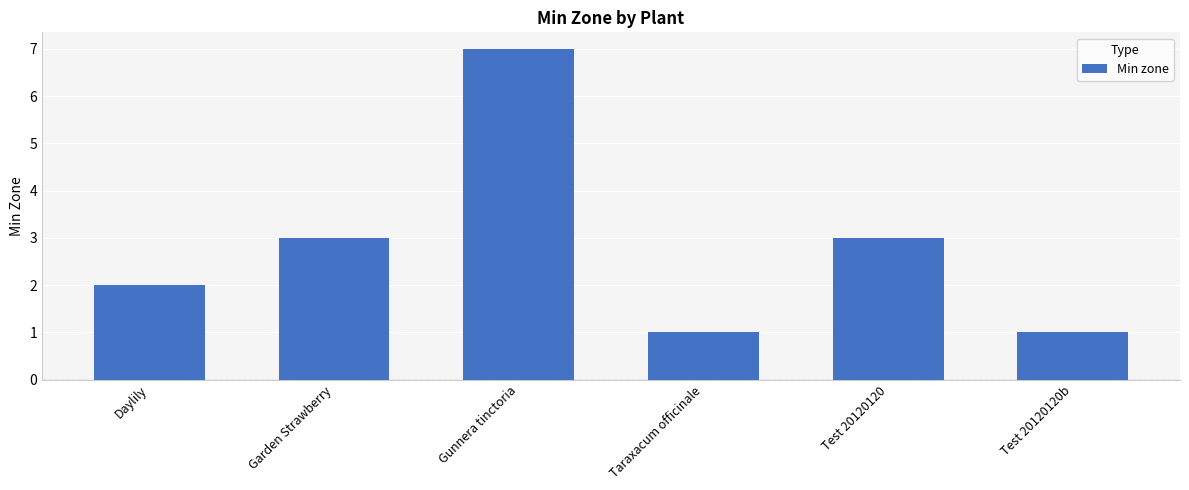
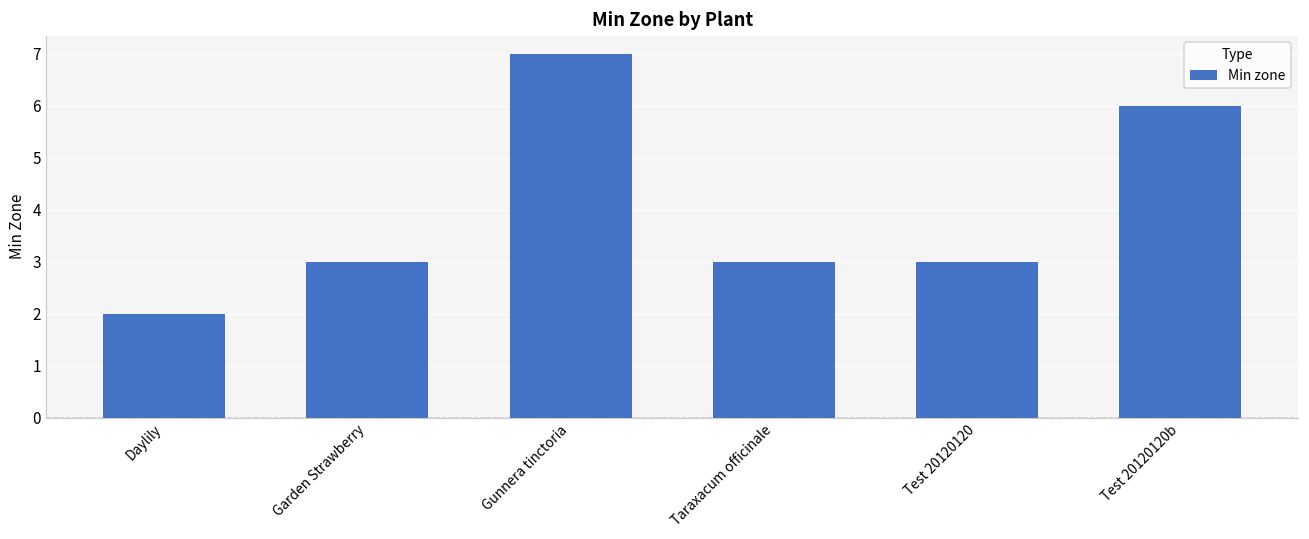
  {
    "Daylily": 2,
    "Garden Strawberry": 3,
    "Gunnera tinctoria": 7,
-   "Taraxacum officinale": 1,
+   "Taraxacum officinale": 3,
    "Test 20120120": 3,
-   "Test 20120120b": 1
+   "Test 20120120b": 6
  }
